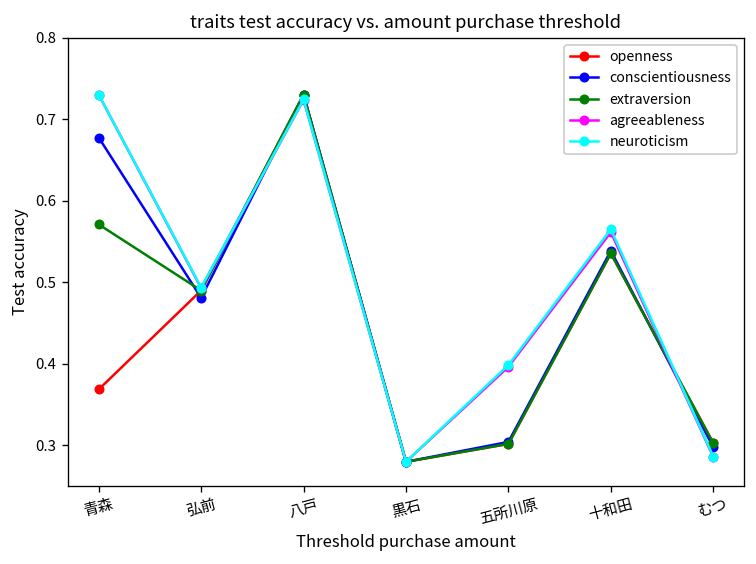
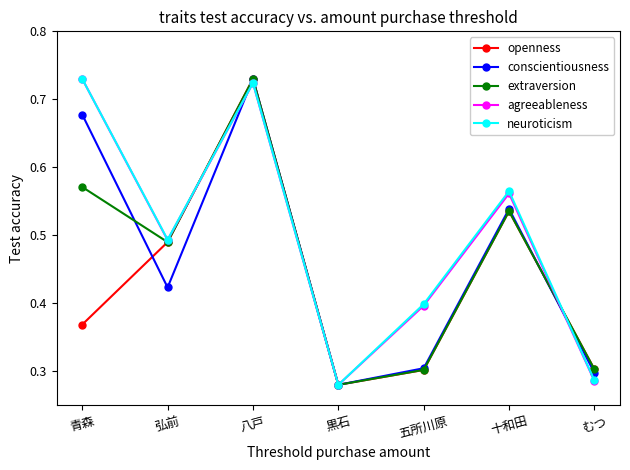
  {
    "openness": {
      "青森": 0.37
    },
    "conscientiousness": {
      "青森": 0.68,
-     "弘前": 0.48,
+     "弘前": 0.42,
      "むつ": 0.30
    },
    "extraversion": {
      "青森": 0.57
    }
  }
